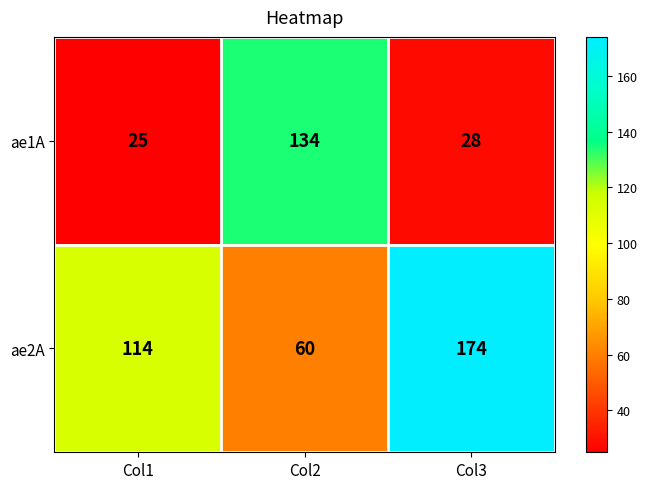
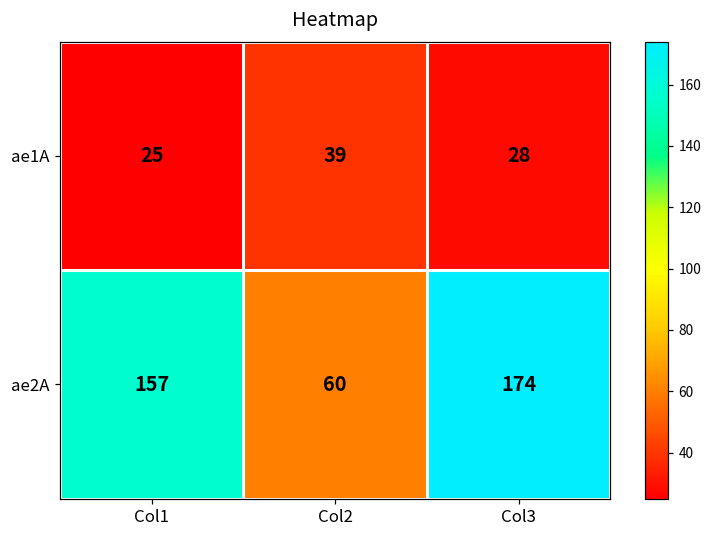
  {
    "ae1A": {
      "Col1": 25,
-     "Col2": 134,
+     "Col2": 39,
      "Col3": 28
    },
    "ae2A": {
-     "Col1": 114,
+     "Col1": 157,
      "Col2": 60,
      "Col3": 174
    }
  }
